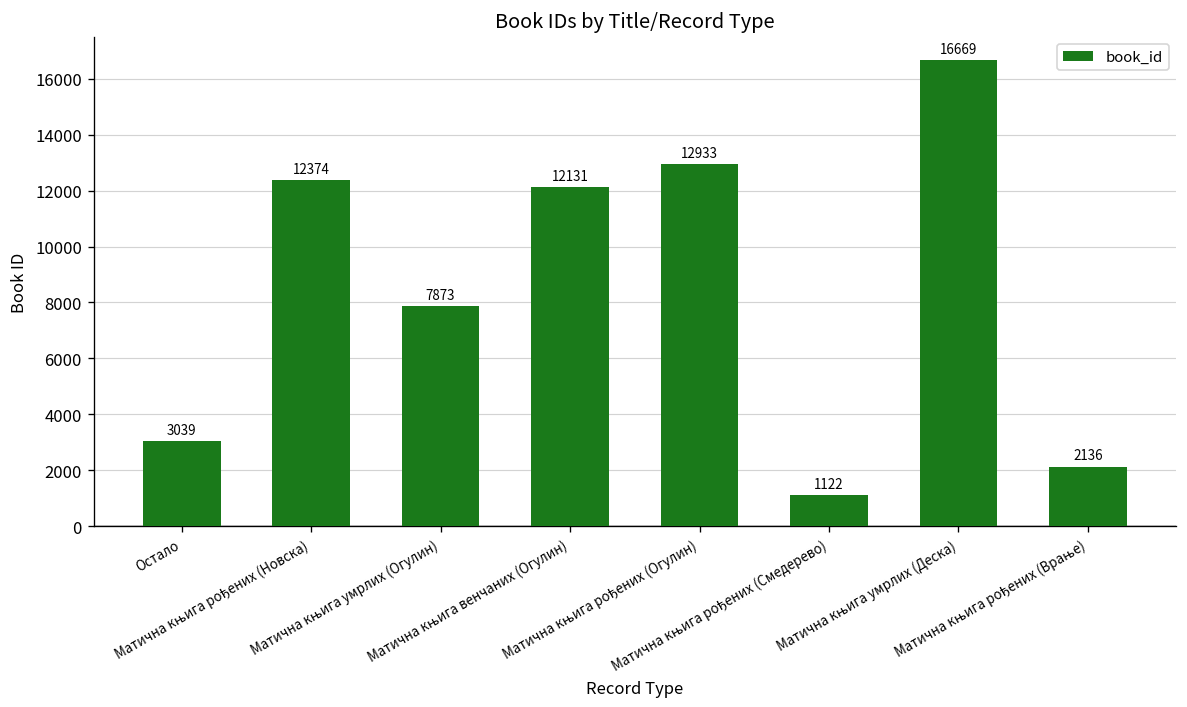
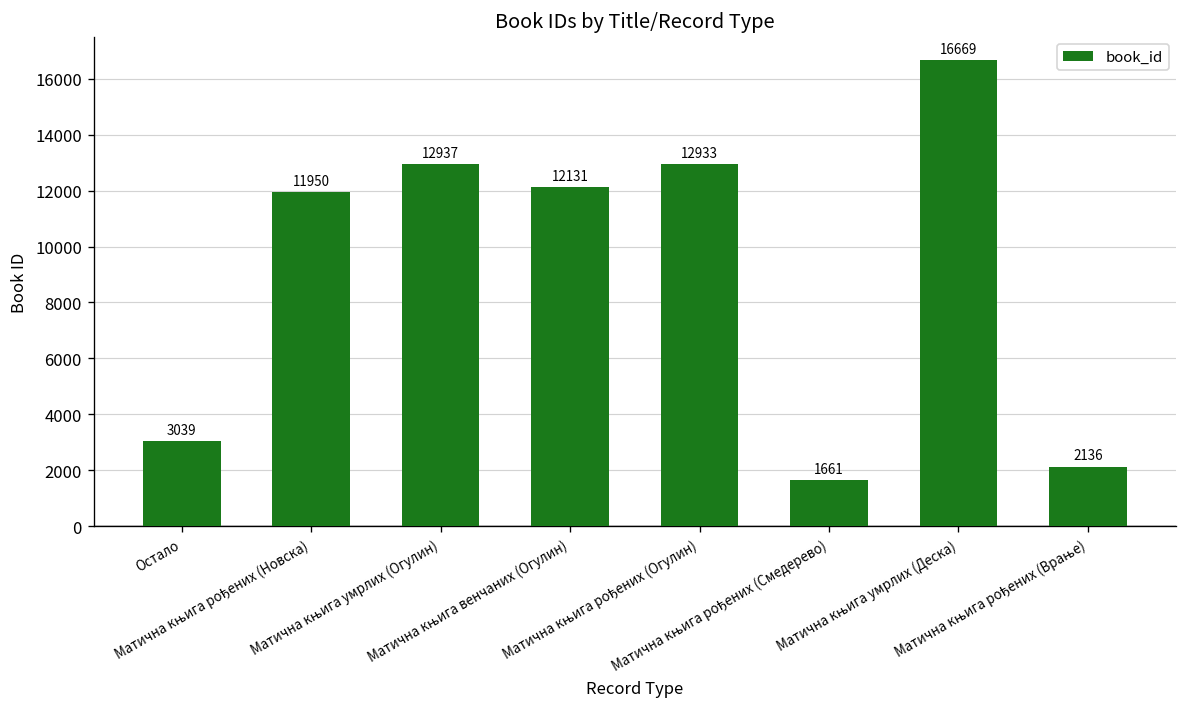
  {
    "Остало": 3039,
-   "Матична књига рођених (Новска)": 12374,
-   "Матична књига умрлих (Огулин)": 7873,
+   "Матична књига рођених (Новска)": 11950,
+   "Матична књига умрлих (Огулин)": 12937,
    "Матична књига венчаних (Огулин)": 12131,
    "Матична књига рођених (Огулин)": 12933,
-   "Матична књига рођених (Смедерево)": 1122,
+   "Матична књига рођених (Смедерево)": 1661,
    "Матична књига умрлих (Деска)": 16669,
    "Матична књига рођених (Врање)": 2136
  }
